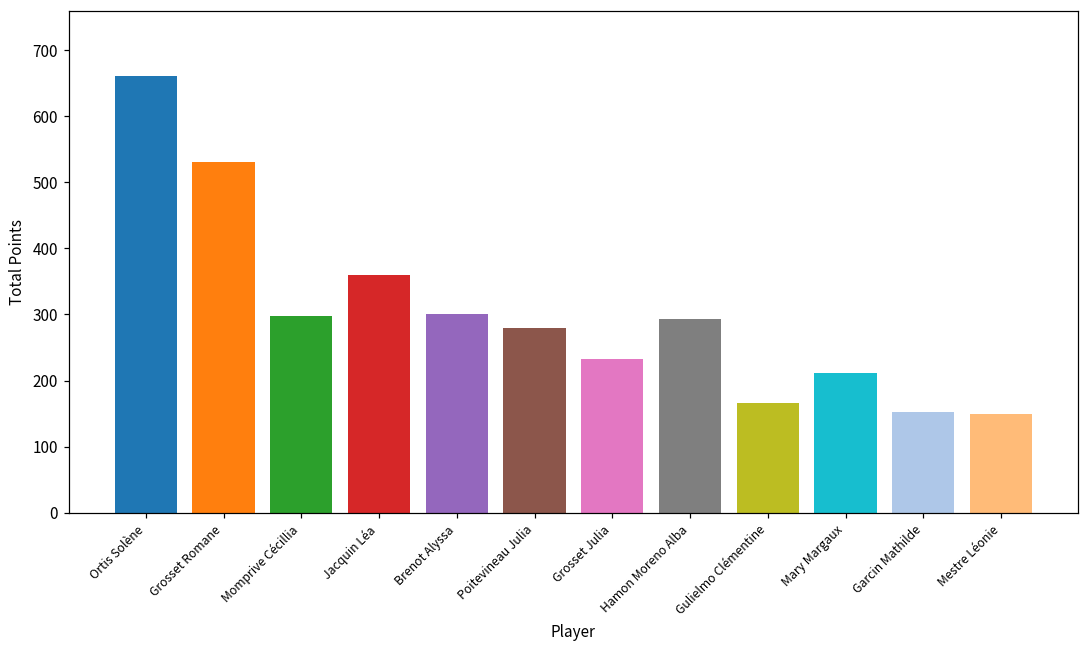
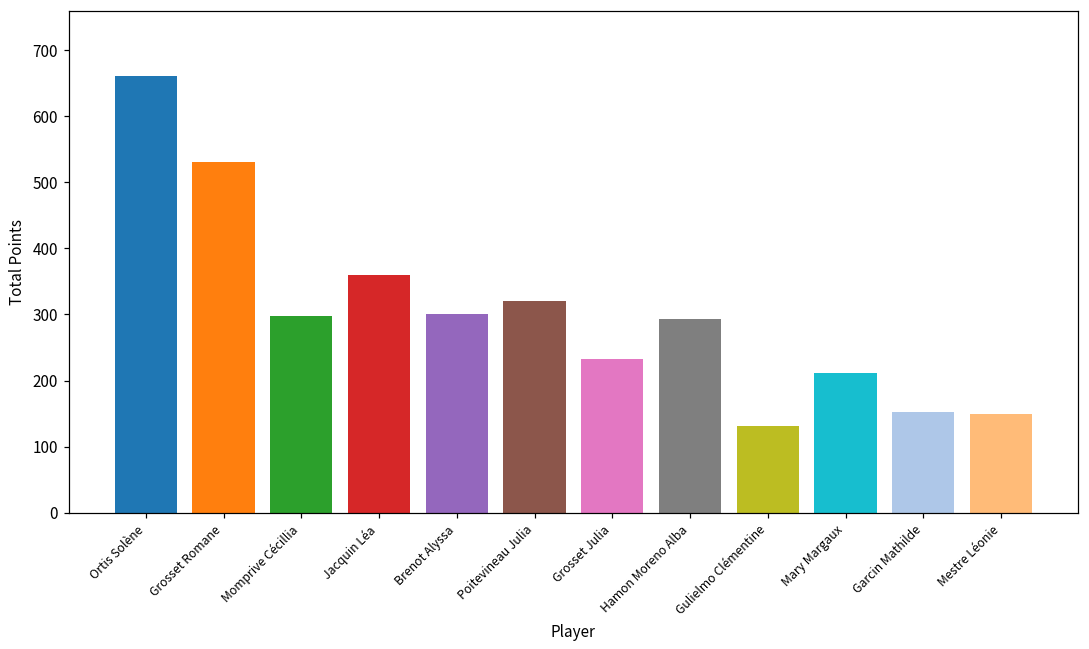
  {
    "Ortis Solène": 660,
    "Grosset Romane": 530,
    "Momprive Cécillia": 300,
    "Jacquin Léa": 360,
    "Brenot Alyssa": 300,
-   "Poitevineau Julia": 280,
+   "Poitevineau Julia": 320,
    "Grosset Julia": 230,
    "Hamon Moreno Alba": 290,
-   "Gulielmo Clémentine": 170,
+   "Gulielmo Clémentine": 130,
    "Mary Margaux": 210,
    "Garcin Mathilde": 150,
    "Mestre Léonie": 150
  }
